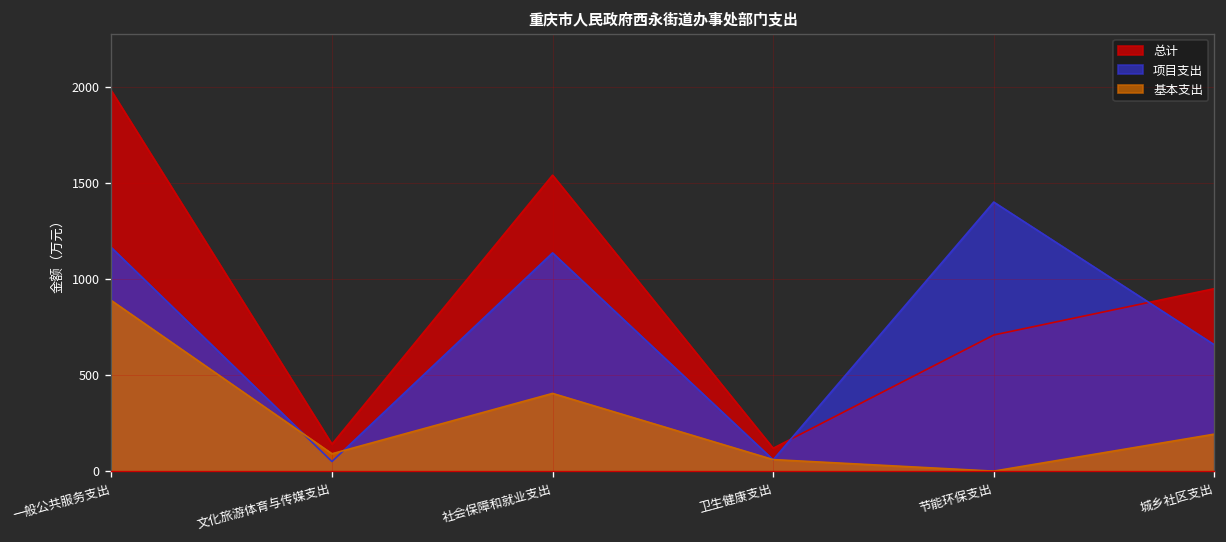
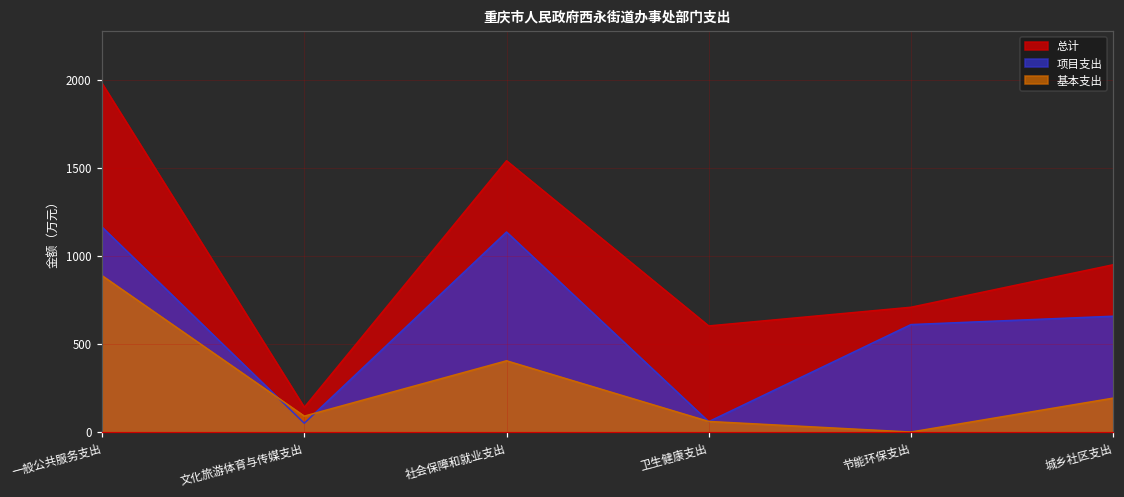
  {
    "总计": {
      "一般公共服务支出": 1980,
      "文化旅游体育与传媒支出": 140,
      "社会保障和就业支出": 1540,
-     "卫生健康支出": 120,
+     "卫生健康支出": 600,
      "节能环保支出": 710,
      "城乡社区支出": 950
    },
    "项目支出": {
      "一般公共服务支出": 1160,
      "文化旅游体育与传媒支出": 50,
      "社会保障和就业支出": 1140,
-     "节能环保支出": 1400,
+     "节能环保支出": 610,
      "城乡社区支出": 660
    },
    "基本支出": {
      "一般公共服务支出": 890,
      "文化旅游体育与传媒支出": 90,
      "社会保障和就业支出": 400,
      "节能环保支出": 0,
      "城乡社区支出": 190
    }
  }
